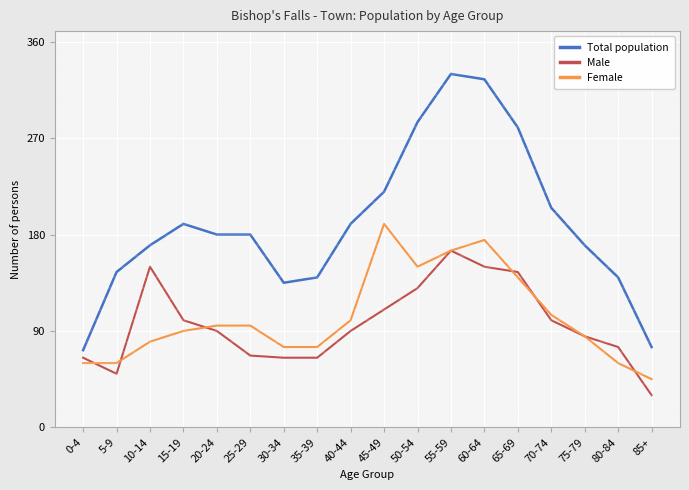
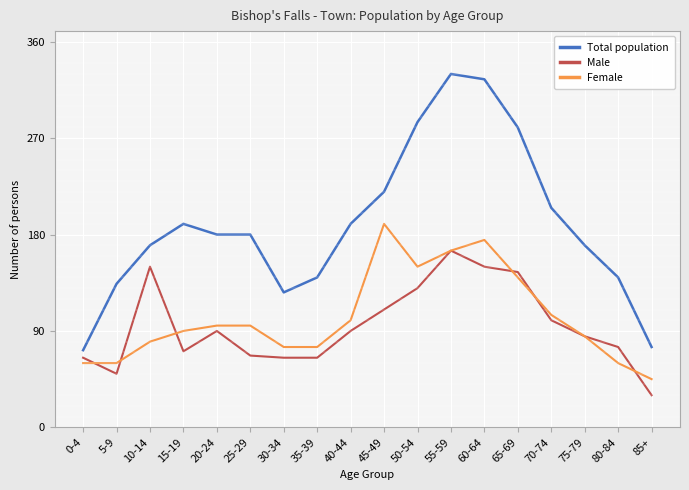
  {
    "Total population": {
      "0-4": 72,
-     "5-9": 145,
+     "5-9": 134,
      "10-14": 170,
      "15-19": 190,
      "20-24": 180,
      "25-29": 180,
-     "30-34": 135,
+     "30-34": 126,
      "35-39": 140,
      "40-44": 190,
      "45-49": 220,
      "50-54": 285,
      "55-59": 330,
      "60-64": 325,
      "65-69": 280,
      "70-74": 205,
      "75-79": 170,
      "80-84": 140,
      "85+": 75
    },
    "Male": {
      "0-4": 65,
      "5-9": 50,
      "10-14": 150,
-     "15-19": 100,
+     "15-19": 71,
      "20-24": 90,
      "25-29": 67,
      "30-34": 65,
      "35-39": 65,
      "40-44": 90,
      "45-49": 110,
      "50-54": 130,
      "60-64": 150,
      "65-69": 145,
      "70-74": 100,
      "80-84": 75,
      "85+": 30
    },
    "Female": {
      "0-4": 60,
      "5-9": 60,
      "10-14": 80,
      "15-19": 90,
      "20-24": 95,
      "25-29": 95,
      "30-34": 75,
      "35-39": 75,
      "40-44": 100,
      "45-49": 190,
      "50-54": 150,
      "60-64": 175,
      "65-69": 140,
      "70-74": 105,
      "80-84": 60,
      "85+": 45
    }
  }
